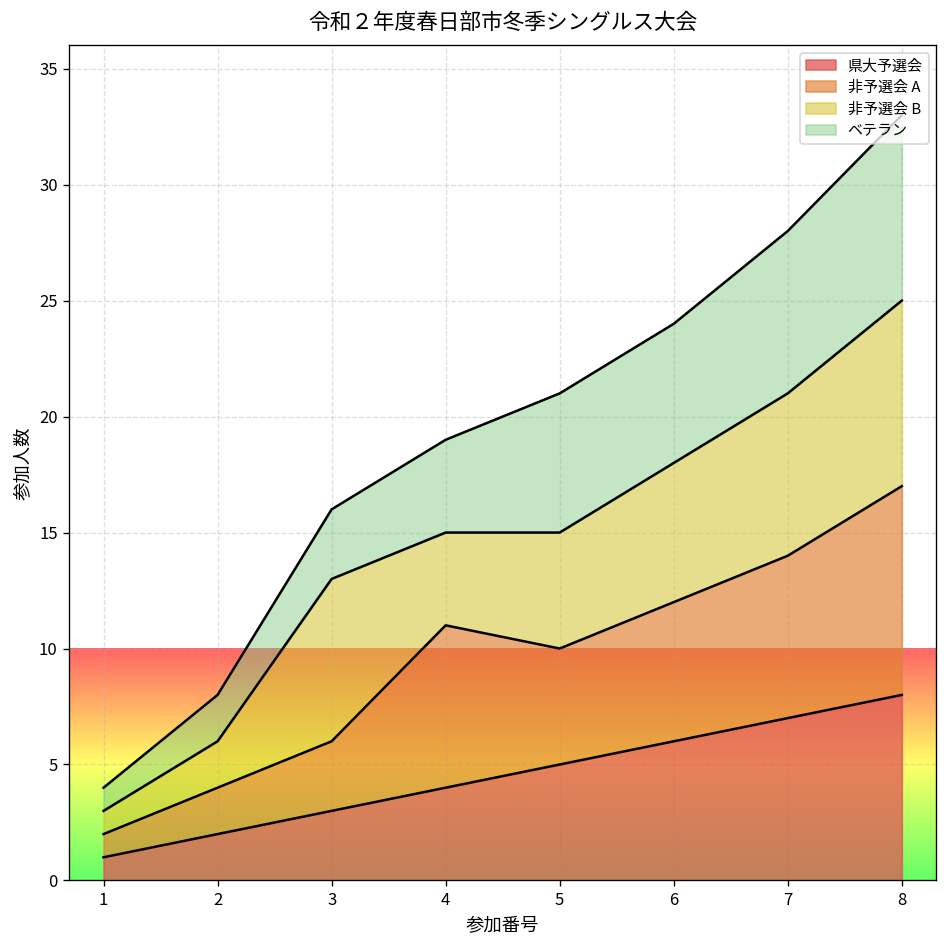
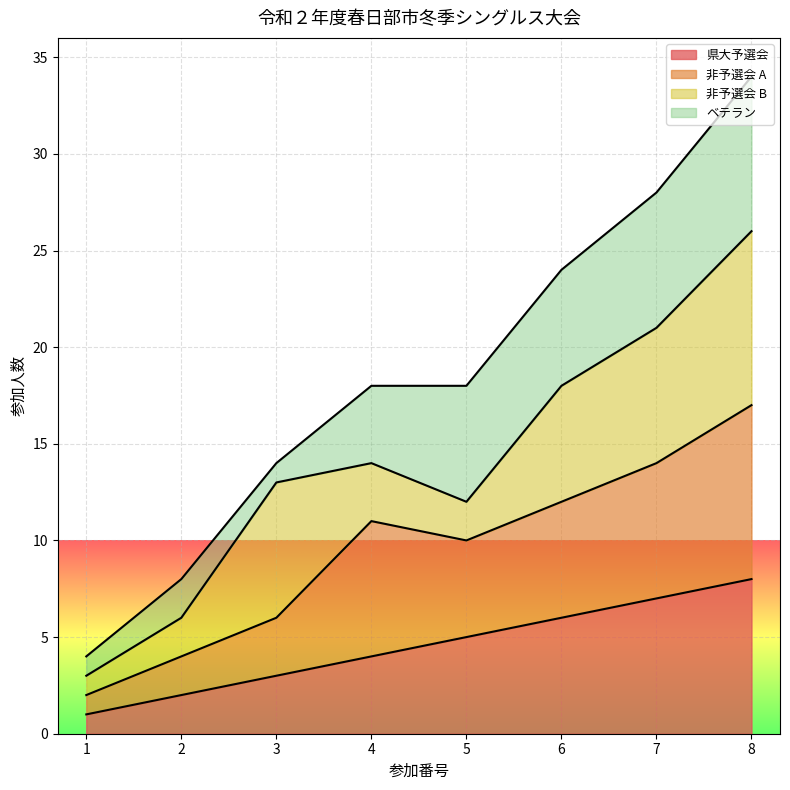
  {
    "非予選会 B": {
      "1": 1,
      "2": 2,
      "3": 7,
-     "4": 4,
-     "5": 5,
+     "4": 3,
+     "5": 2,
      "6": 6,
      "7": 7,
-     "8": 8
+     "8": 9
    },
    "ベテラン": {
      "1": 1,
      "2": 2,
-     "3": 3,
+     "3": 1,
      "4": 4,
      "5": 6,
      "6": 6,
      "7": 7
    }
  }
